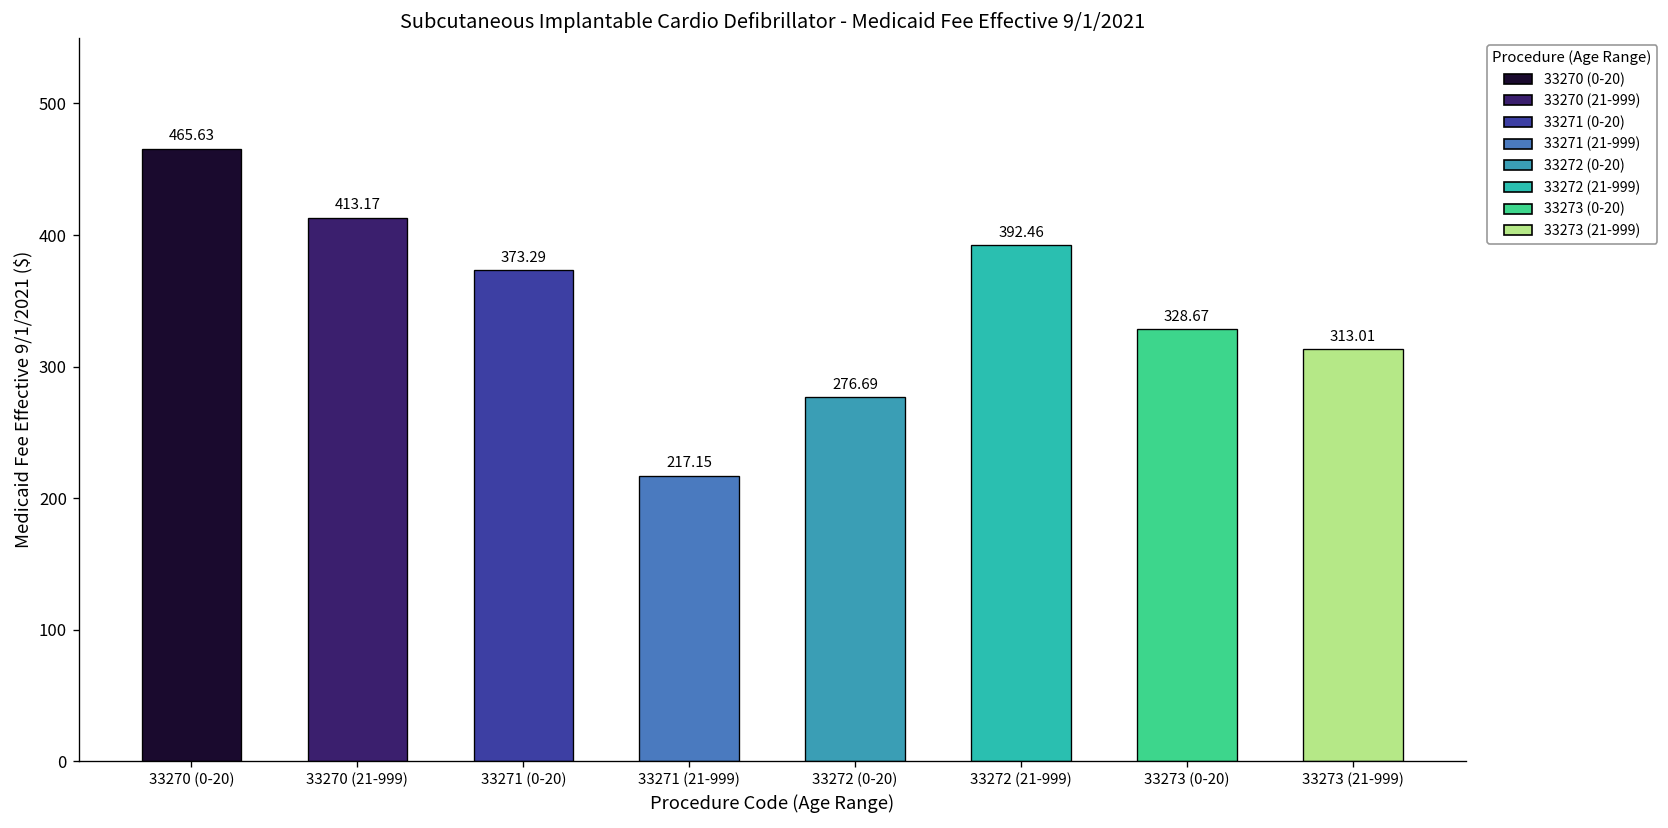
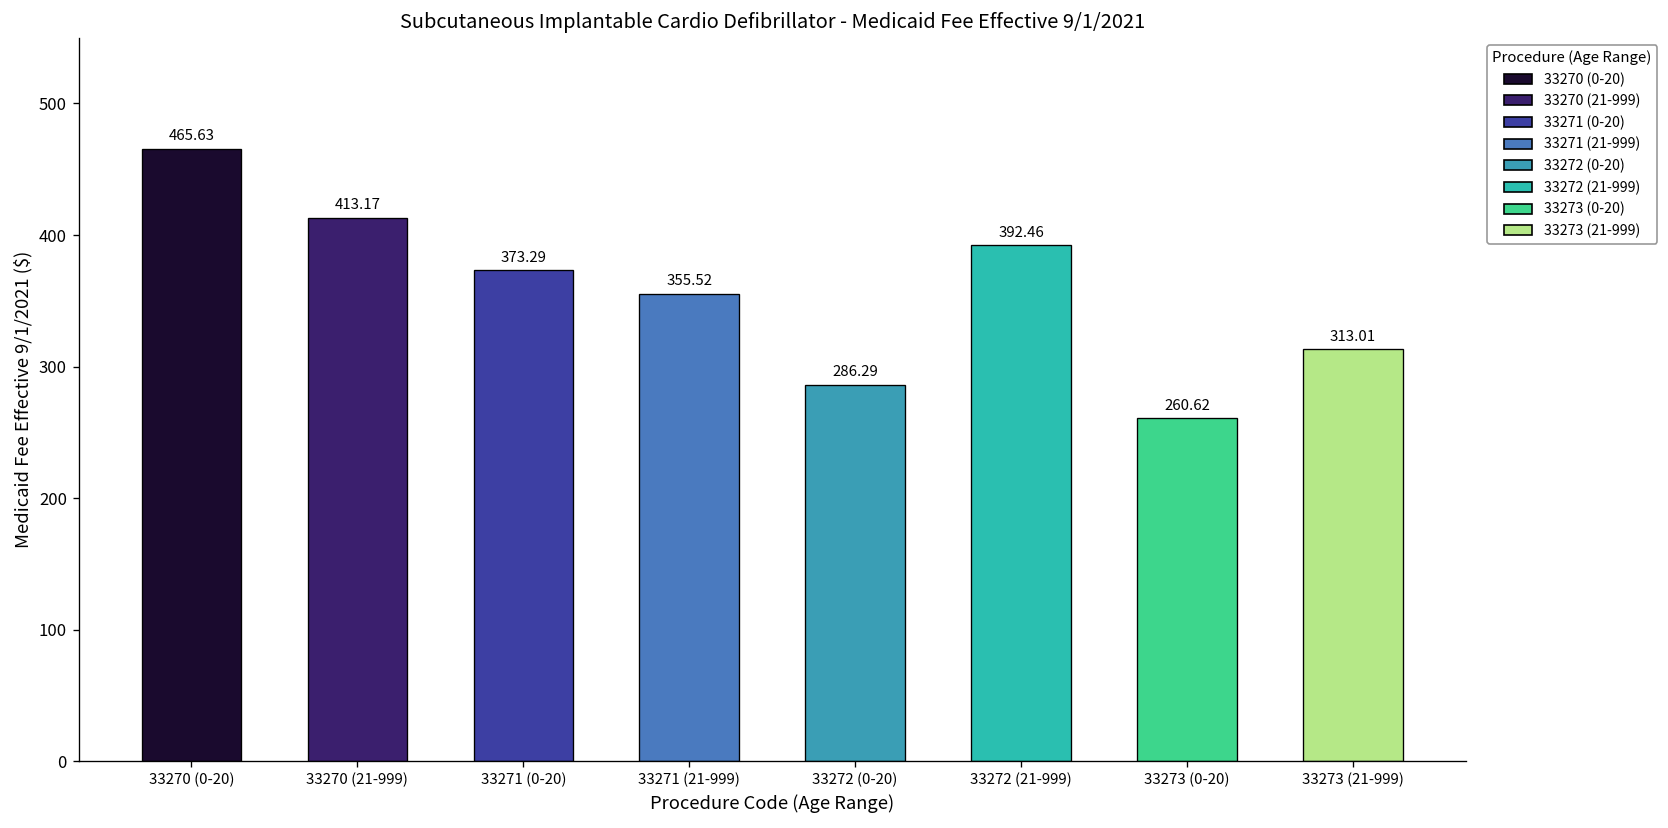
  {
    "33270 (0-20)": 465.63,
    "33270 (21-999)": 413.17,
    "33271 (0-20)": 373.29,
-   "33271 (21-999)": 217.15,
-   "33272 (0-20)": 276.69,
+   "33271 (21-999)": 355.52,
+   "33272 (0-20)": 286.29,
    "33272 (21-999)": 392.46,
-   "33273 (0-20)": 328.67,
+   "33273 (0-20)": 260.62,
    "33273 (21-999)": 313.01
  }
